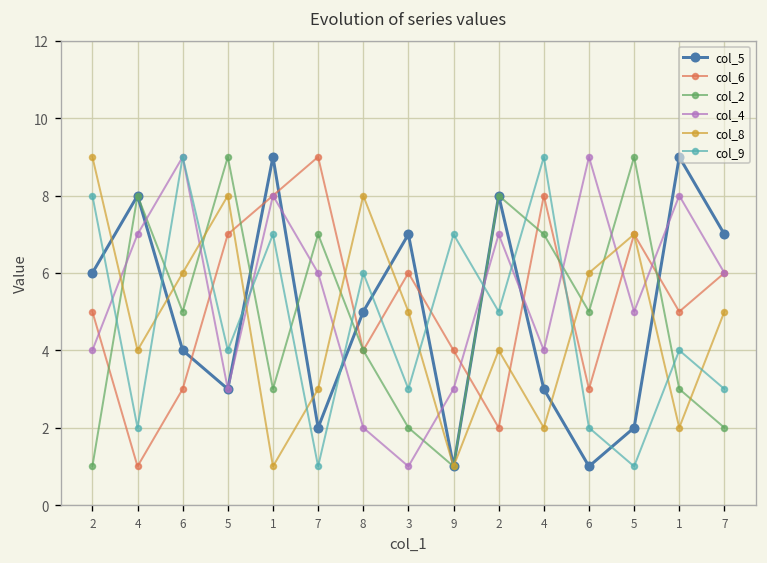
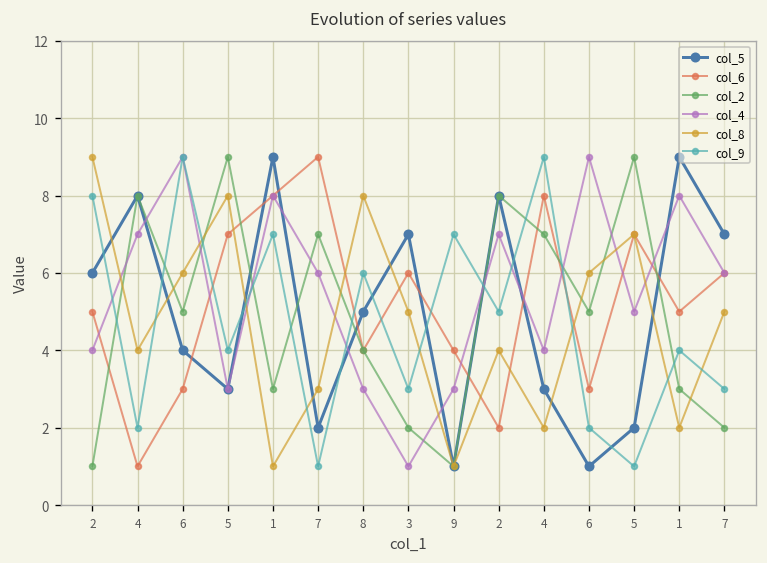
  {
    "col_2": {
      "3": 2
    },
    "col_4": {
-     "8": 2,
+     "8": 3,
      "3": 1,
      "9": 3
    }
  }
